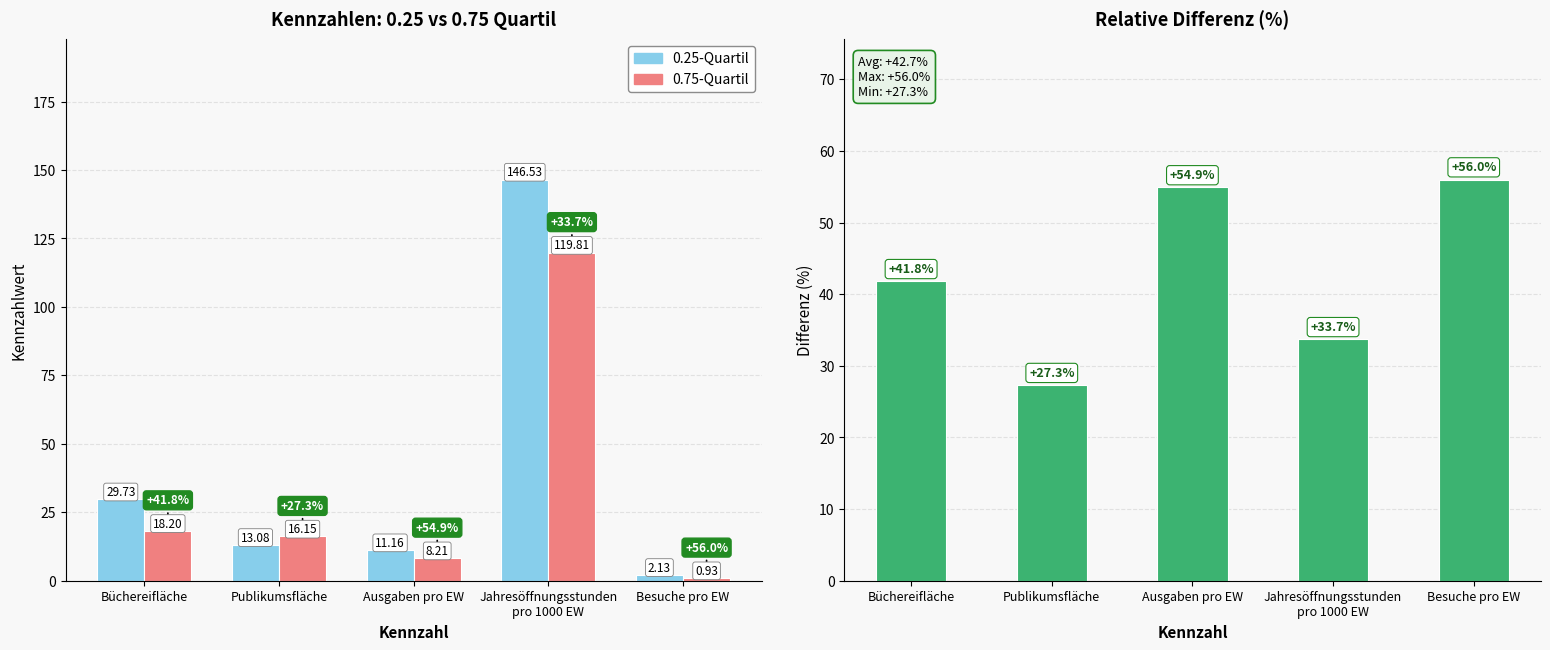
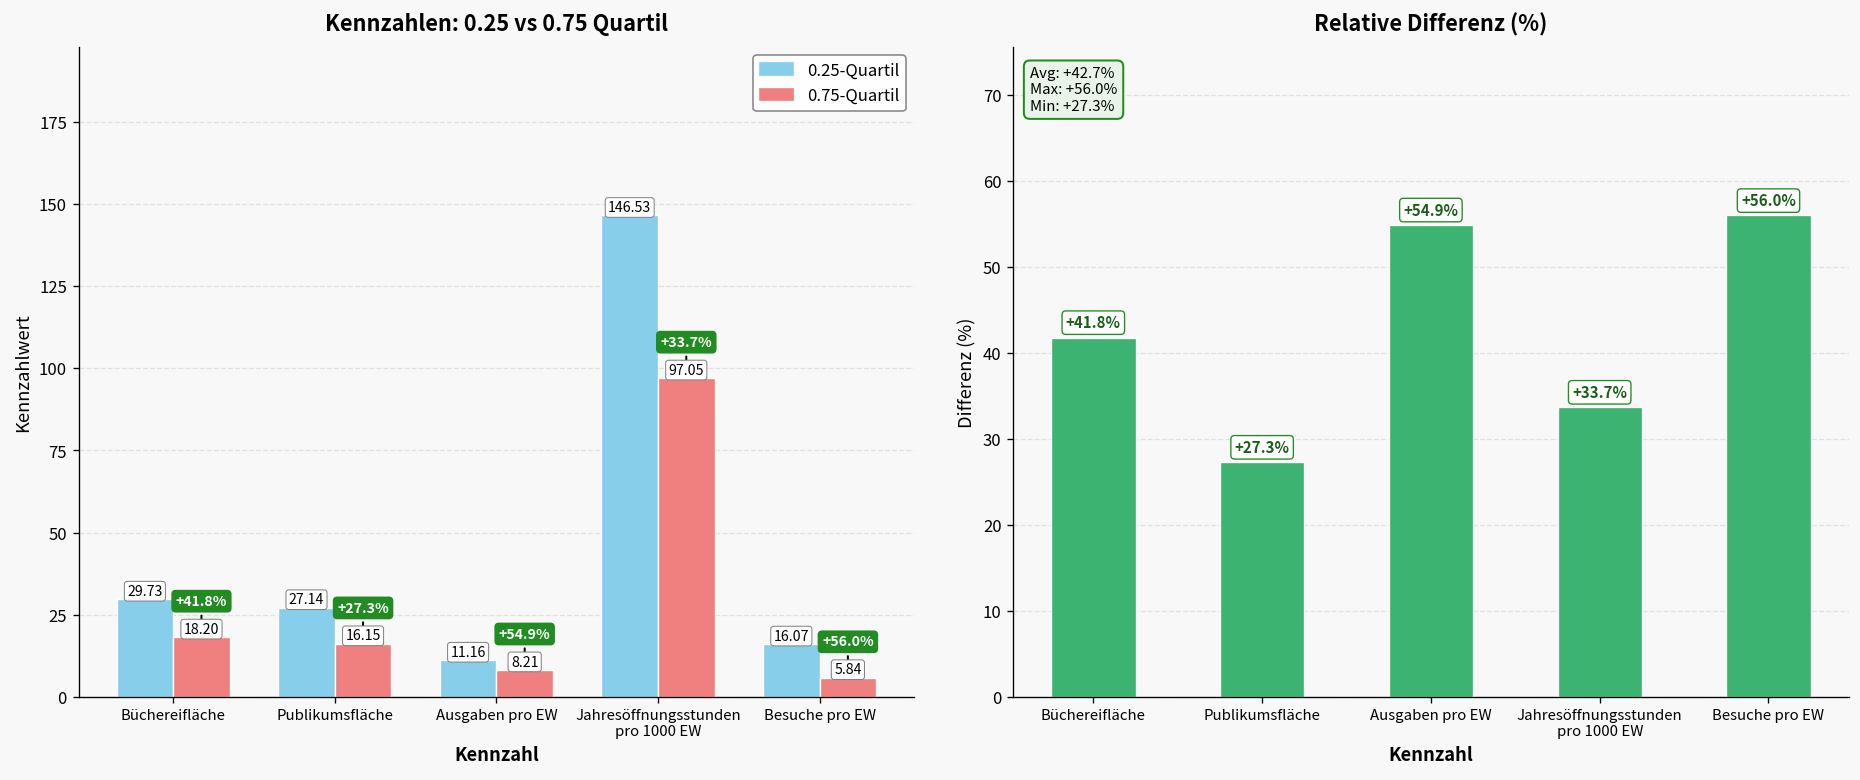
  {
    "Kennzahlen: 0.25 vs 0.75 Quartil": {
      "0.25-Quartil": {
-       "Publikumsfläche": 13.08,
-       "Besuche pro EW": 2.13
+       "Publikumsfläche": 27.14,
+       "Besuche pro EW": 16.07
      },
      "0.75-Quartil": {
-       "Jahresöffnungsstunden pro 1000 EW": 119.81,
-       "Besuche pro EW": 0.93
+       "Jahresöffnungsstunden pro 1000 EW": 97.05,
+       "Besuche pro EW": 5.84
      }
    }
  }
